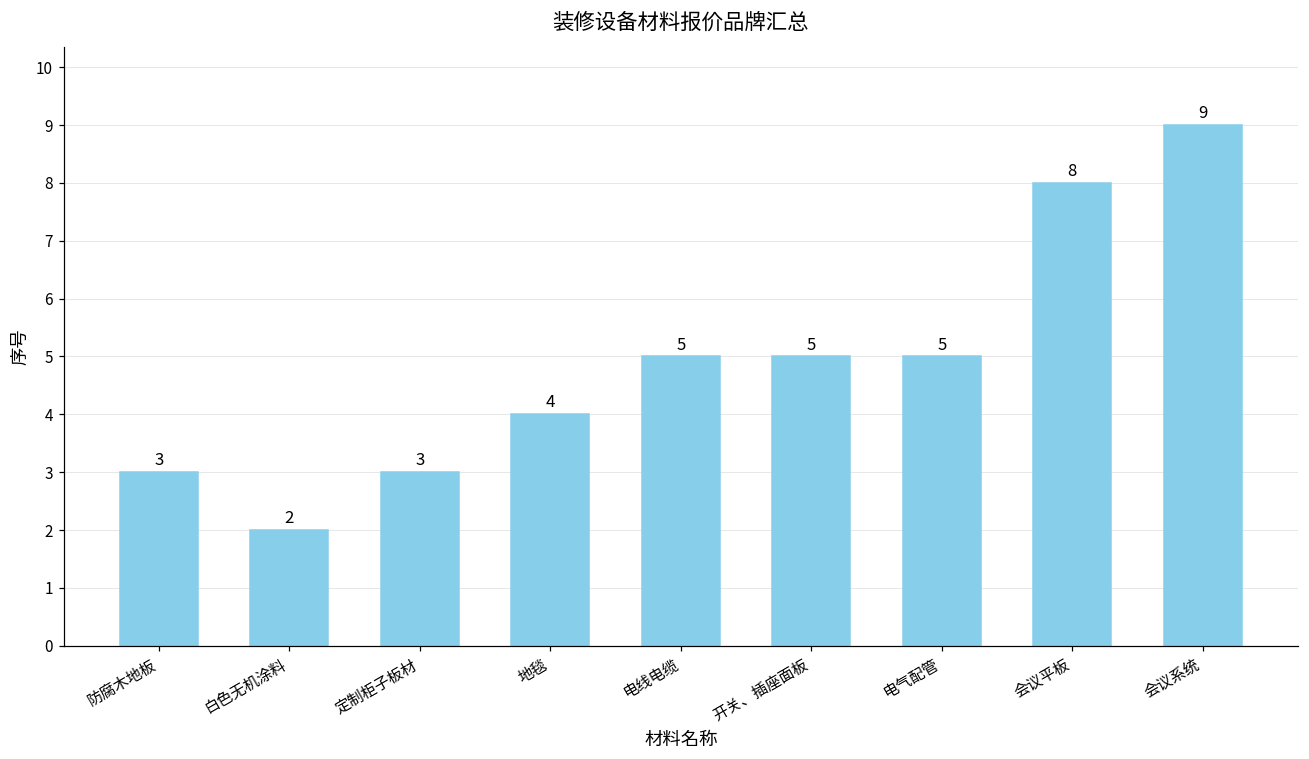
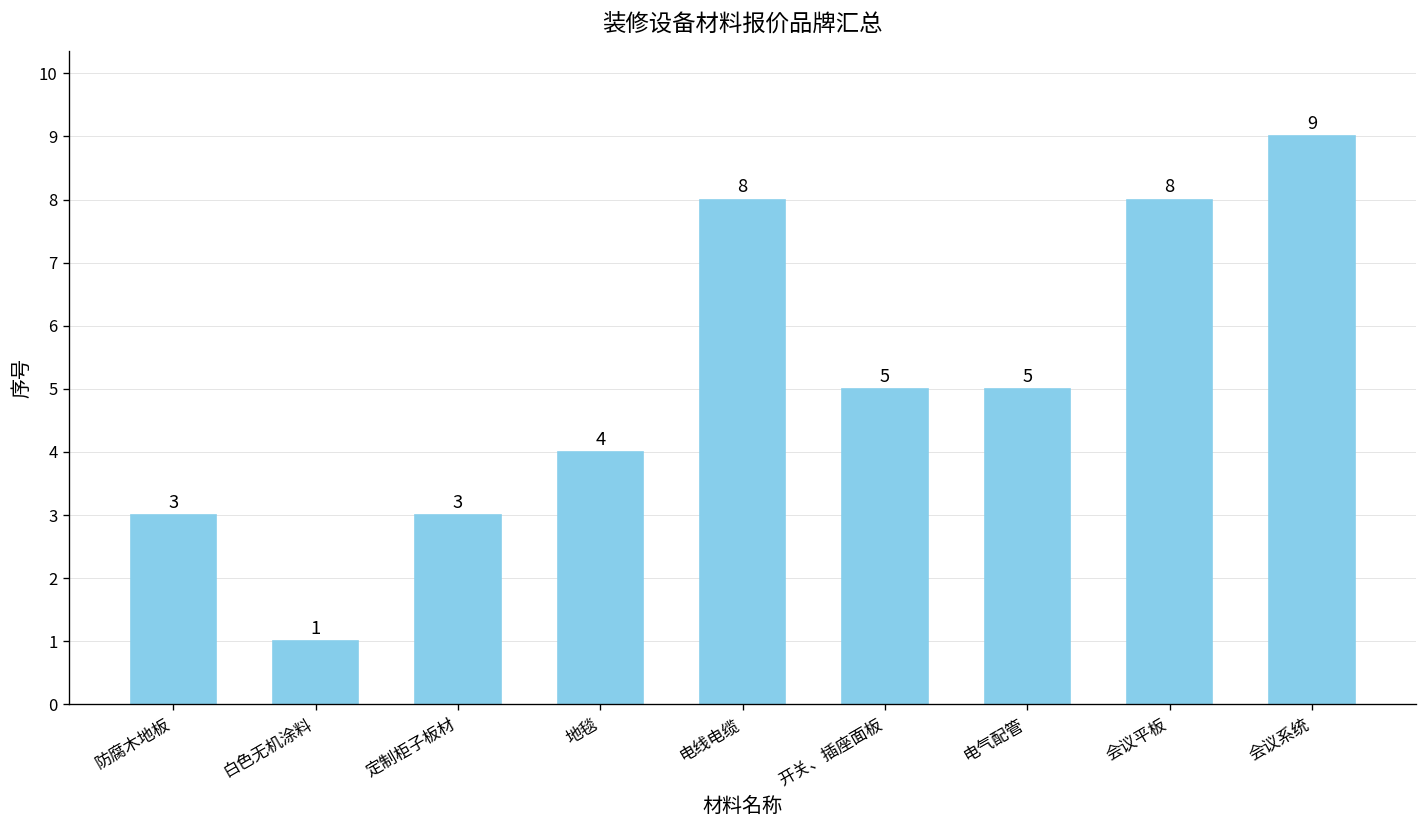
  {
    "防腐木地板": 3,
-   "白色无机涂料": 2,
+   "白色无机涂料": 1,
    "定制柜子板材": 3,
    "地毯": 4,
-   "电线电缆": 5,
+   "电线电缆": 8,
    "开关、插座面板": 5,
    "电气配管": 5,
    "会议平板": 8,
    "会议系统": 9
  }
